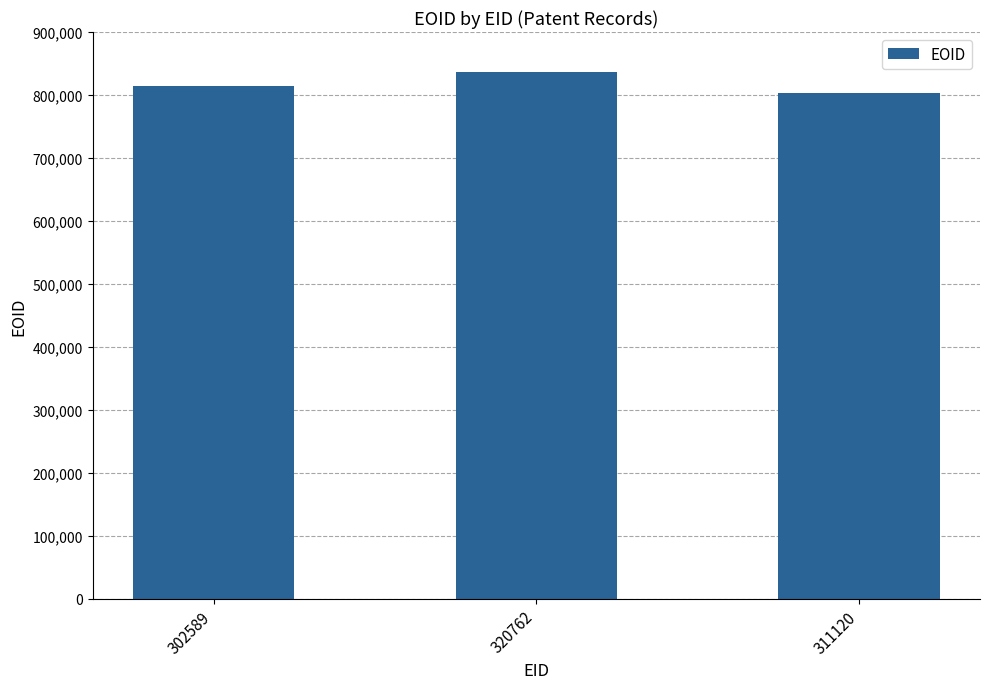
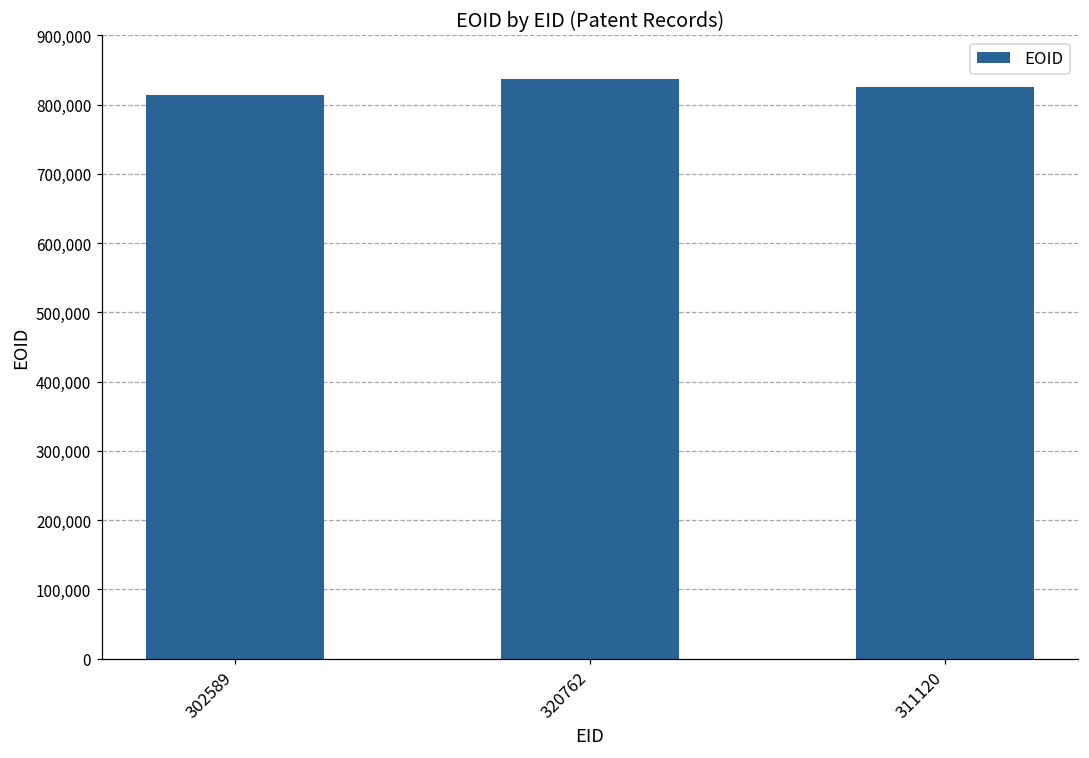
  {
    "302589": "810,000",
    "320762": "840,000",
-   "311120": "800,000"
+   "311120": "830,000"
  }
